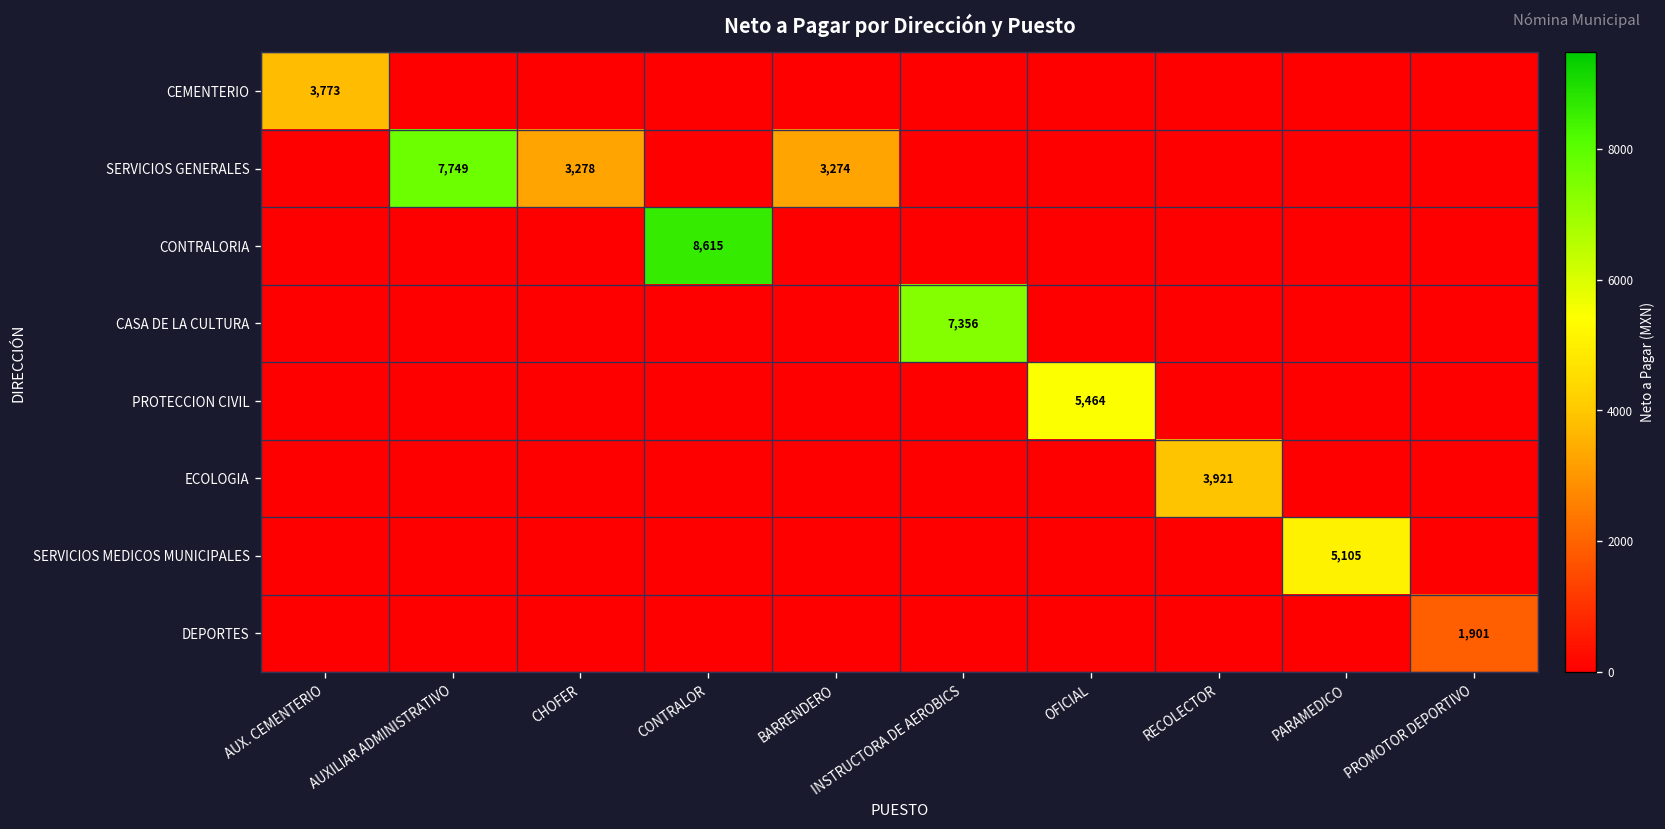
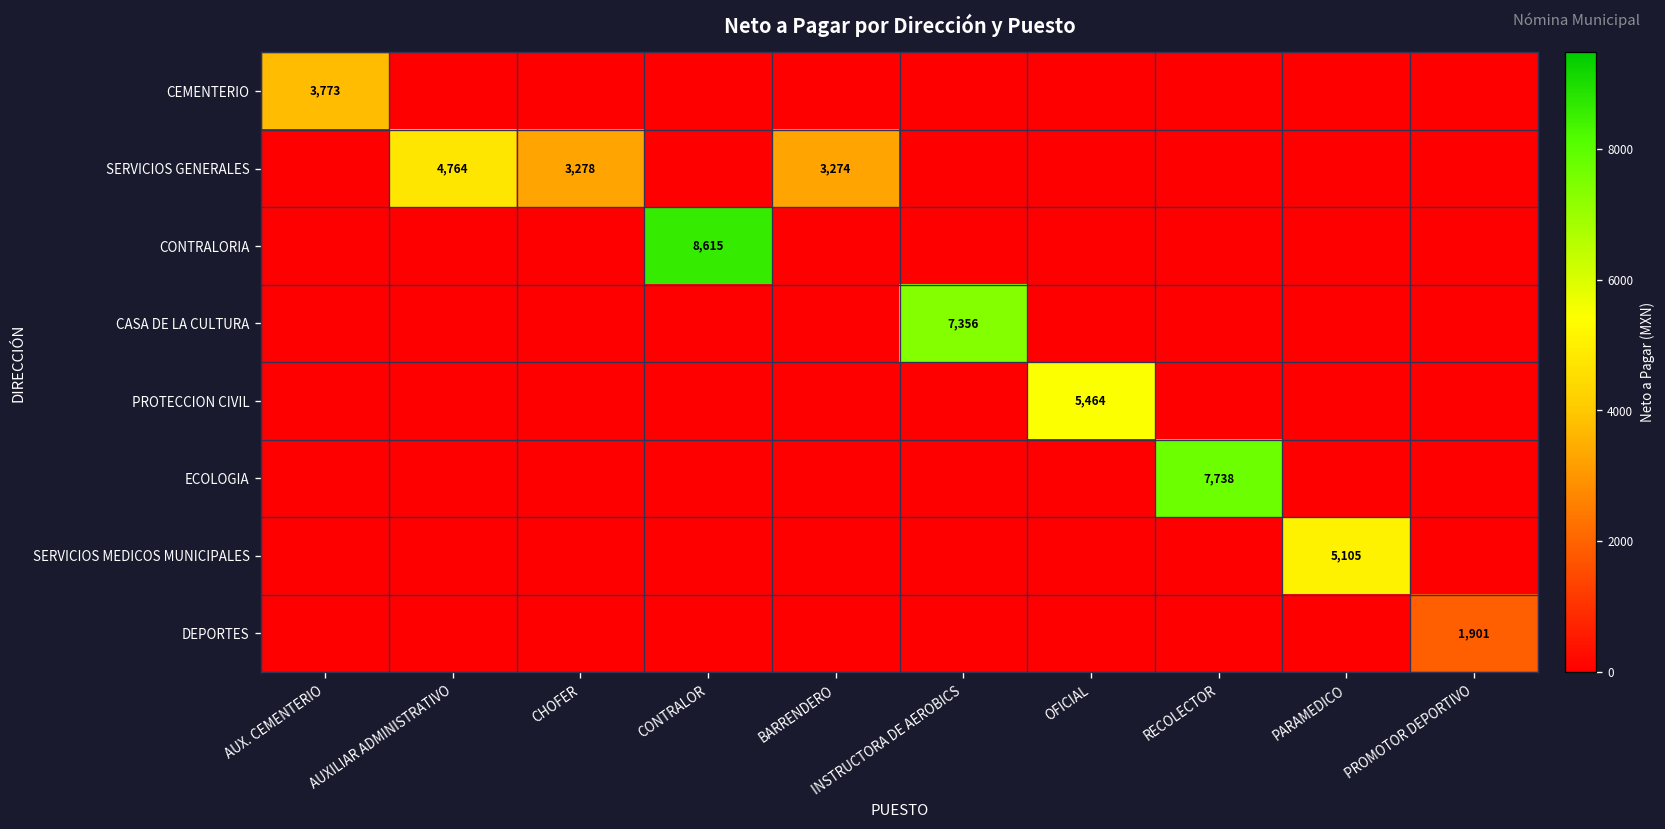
  {
    "CEMENTERIO": {
      "AUX. CEMENTERIO": "3,773"
    },
    "SERVICIOS GENERALES": {
-     "AUXILIAR ADMINISTRATIVO": "7,749",
+     "AUXILIAR ADMINISTRATIVO": "4,764",
      "CHOFER": "3,278",
      "BARRENDERO": "3,274"
    },
    "CONTRALORIA": {
      "CONTRALOR": "8,615"
    },
    "CASA DE LA CULTURA": {
      "INSTRUCTORA DE AEROBICS": "7,356"
    },
    "PROTECCION CIVIL": {
      "OFICIAL": "5,464"
    },
    "ECOLOGIA": {
-     "RECOLECTOR": "3,921"
+     "RECOLECTOR": "7,738"
    },
    "SERVICIOS MEDICOS MUNICIPALES": {
      "PARAMEDICO": "5,105"
    },
    "DEPORTES": {
      "PROMOTOR DEPORTIVO": "1,901"
    }
  }
